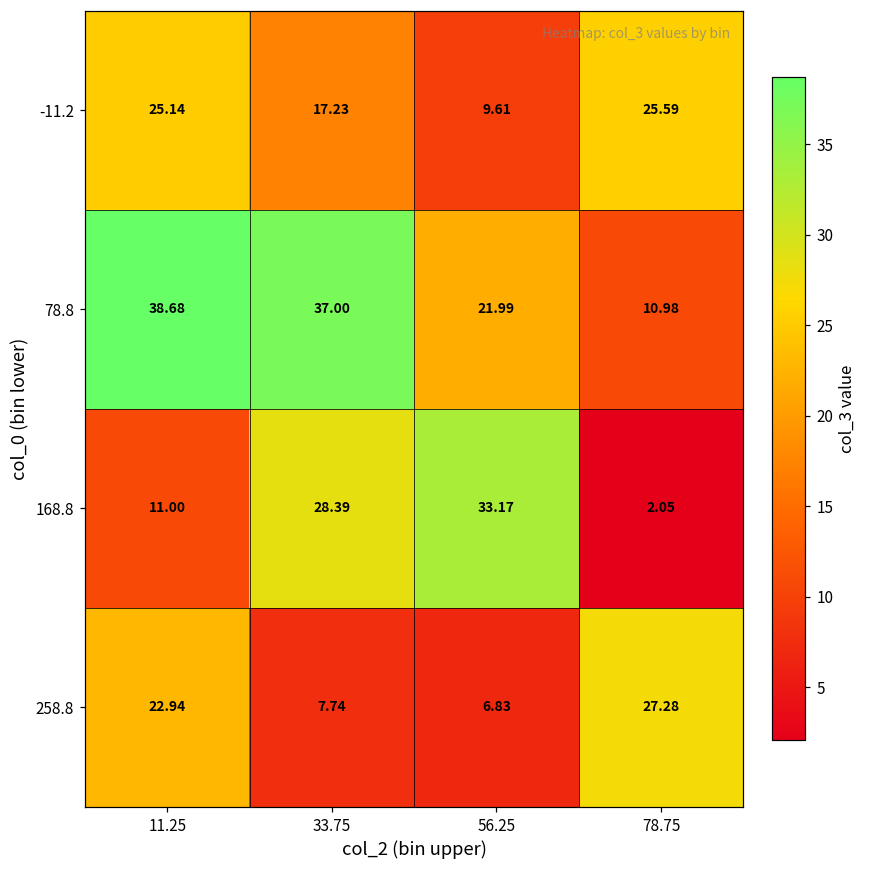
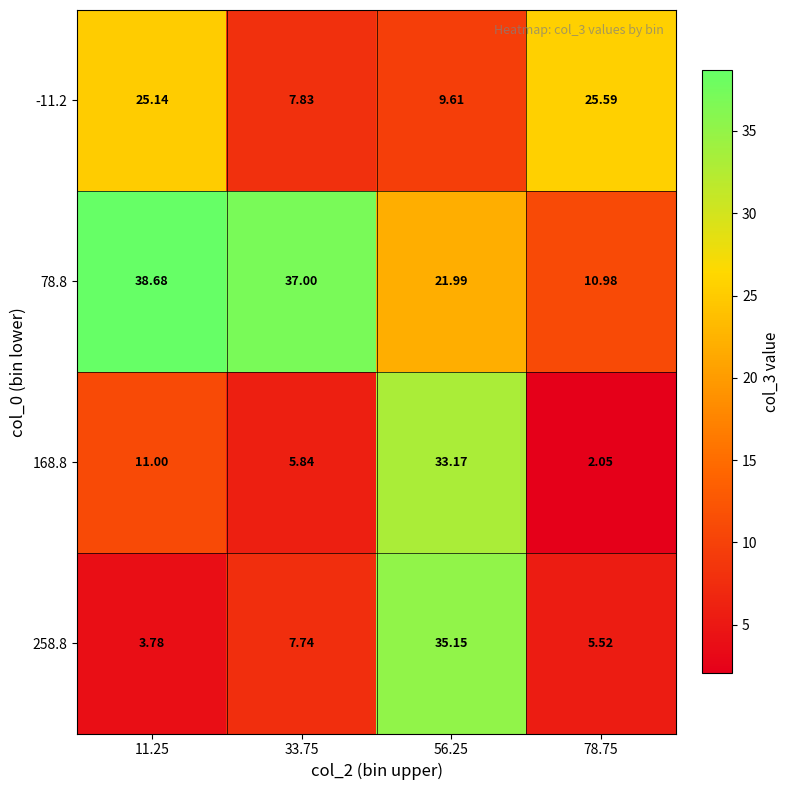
  {
    "-11.2": {
      "11.25": 25.14,
-     "33.75": 17.23,
+     "33.75": 7.83,
      "56.25": 9.61
    },
    "78.8": {
      "11.25": 38.68,
      "33.75": 37.00,
      "56.25": 21.99,
      "78.75": 10.98
    },
    "168.8": {
      "11.25": 11.00,
-     "33.75": 28.39,
+     "33.75": 5.84,
      "56.25": 33.17,
      "78.75": 2.05
    },
    "258.8": {
-     "11.25": 22.94,
+     "11.25": 3.78,
      "33.75": 7.74,
-     "56.25": 6.83,
-     "78.75": 27.28
+     "56.25": 35.15,
+     "78.75": 5.52
    }
  }
